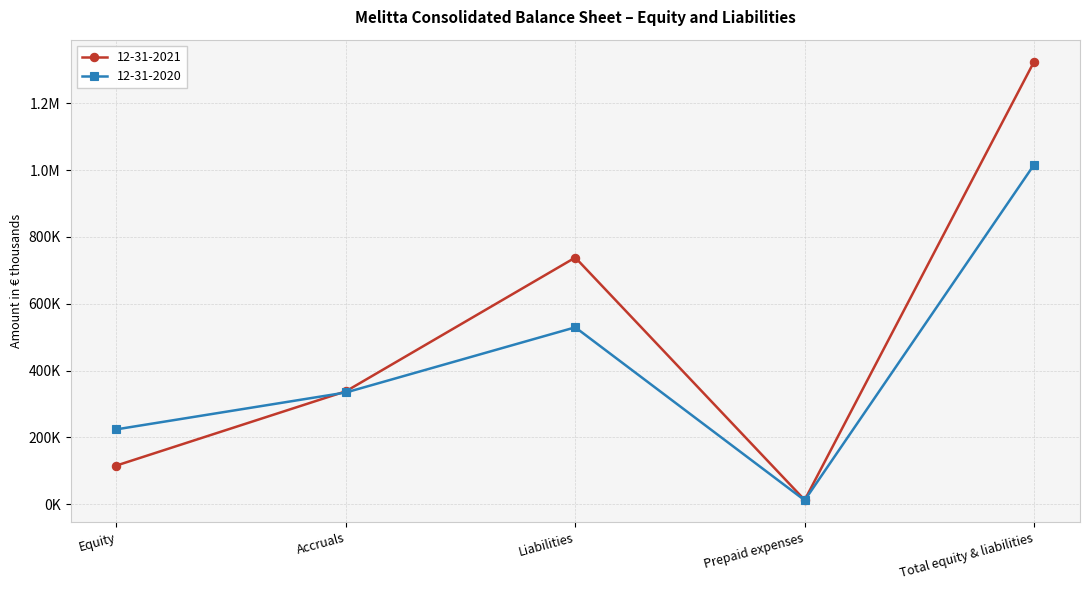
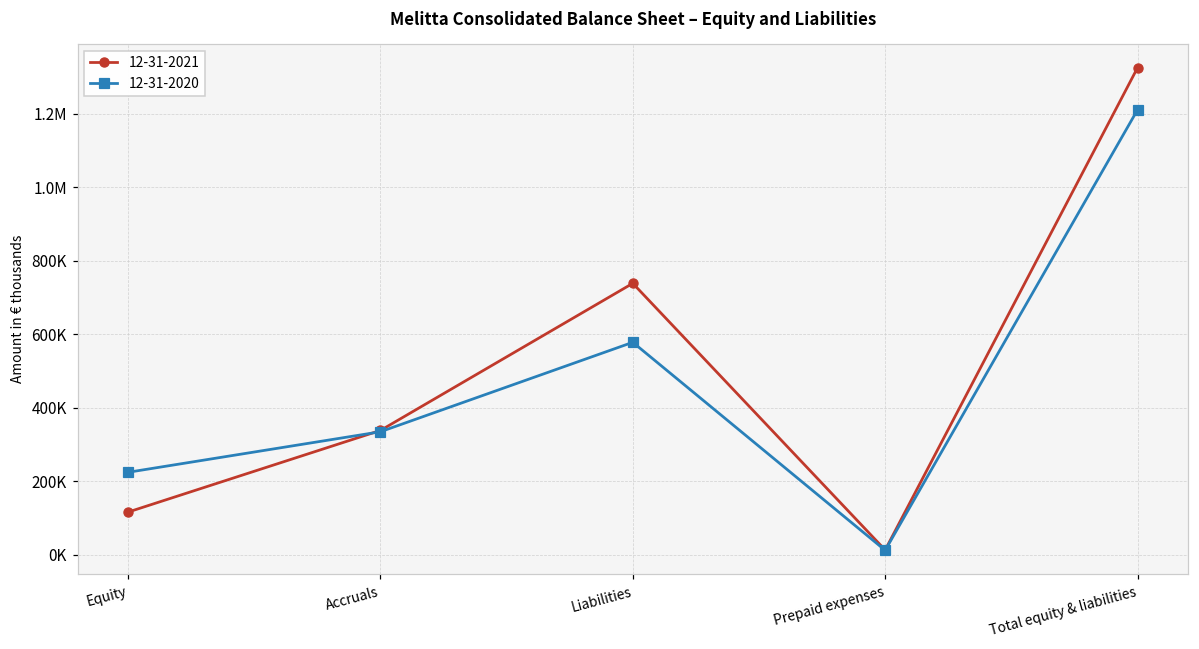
  {
    "12-31-2021": {
      "Equity": 120000,
      "Liabilities": 740000,
      "Total equity & liabilities": 1330000
    },
    "12-31-2020": {
      "Equity": 220000,
-     "Liabilities": 530000,
-     "Total equity & liabilities": 1020000
+     "Liabilities": 580000,
+     "Total equity & liabilities": 1210000
    }
  }
